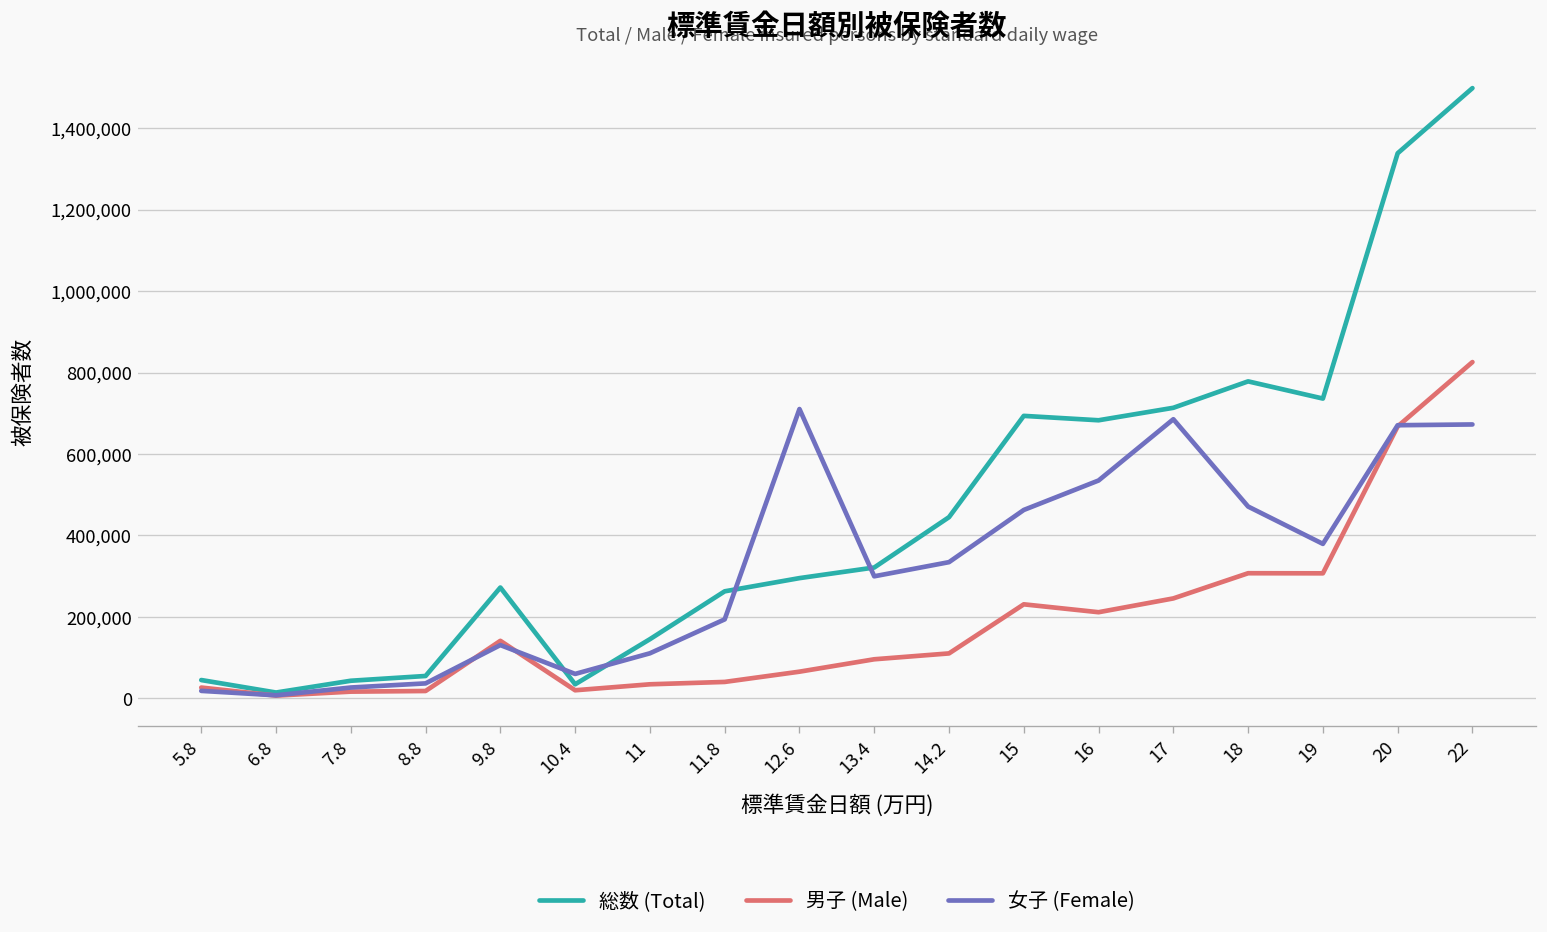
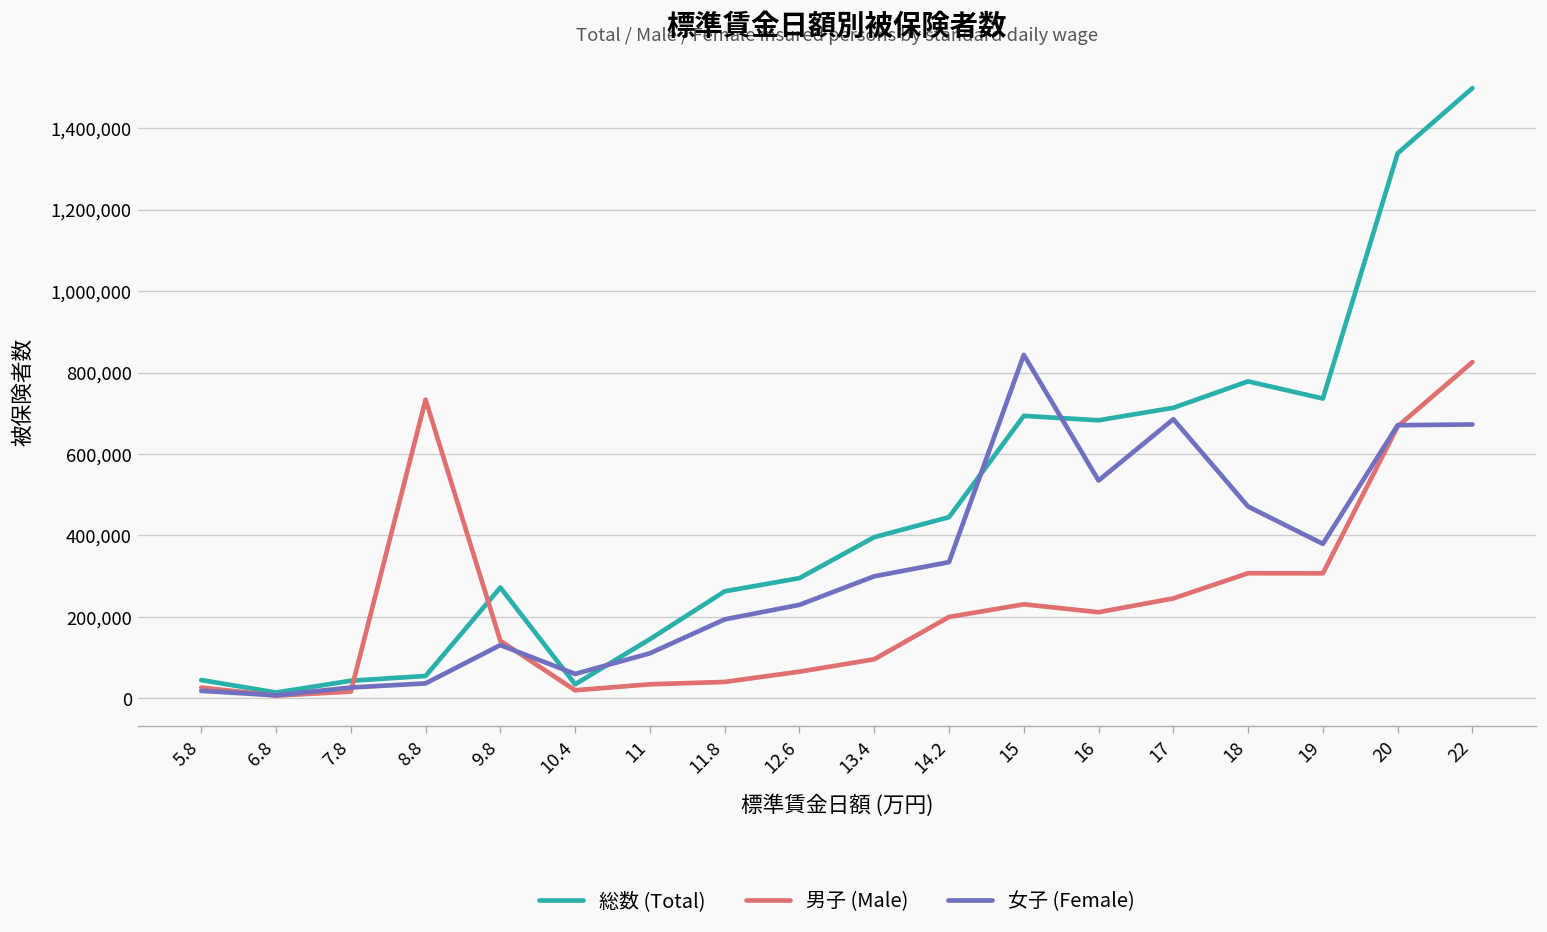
  {
    "総数 (Total)": {
      "5.8": "50,000",
      "7.8": "40,000",
      "8.8": "60,000",
      "9.8": "270,000",
      "10.4": "30,000",
      "11": "150,000",
      "11.8": "260,000",
      "12.6": "300,000",
-     "13.4": "320,000",
+     "13.4": "400,000",
      "14.2": "450,000",
      "15": "690,000",
      "16": "680,000",
      "17": "710,000",
      "18": "780,000",
      "19": "740,000",
      "20": "1,340,000",
      "22": "1,500,000"
    },
    "男子 (Male)": {
      "5.8": "30,000",
      "7.8": "20,000",
-     "8.8": "20,000",
+     "8.8": "730,000",
      "9.8": "140,000",
      "10.4": "20,000",
      "11": "30,000",
      "11.8": "40,000",
      "12.6": "70,000",
      "13.4": "100,000",
-     "14.2": "110,000",
+     "14.2": "200,000",
      "15": "230,000",
      "16": "210,000",
      "17": "250,000",
      "18": "310,000",
      "19": "310,000",
      "22": "830,000"
    },
    "女子 (Female)": {
      "5.8": "20,000",
      "7.8": "30,000",
      "8.8": "40,000",
      "9.8": "130,000",
      "10.4": "60,000",
      "11": "110,000",
      "11.8": "190,000",
-     "12.6": "710,000",
+     "12.6": "230,000",
      "13.4": "300,000",
      "14.2": "330,000",
-     "15": "460,000",
+     "15": "840,000",
      "16": "540,000",
      "17": "690,000",
      "18": "470,000",
      "19": "380,000",
      "22": "670,000"
    }
  }
